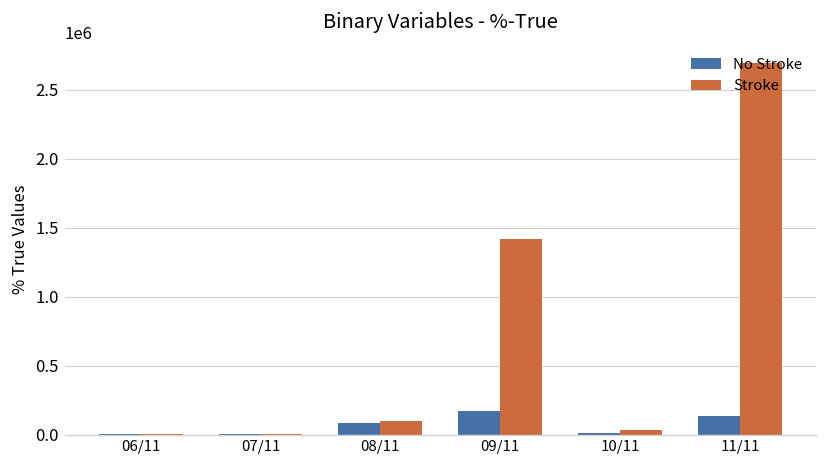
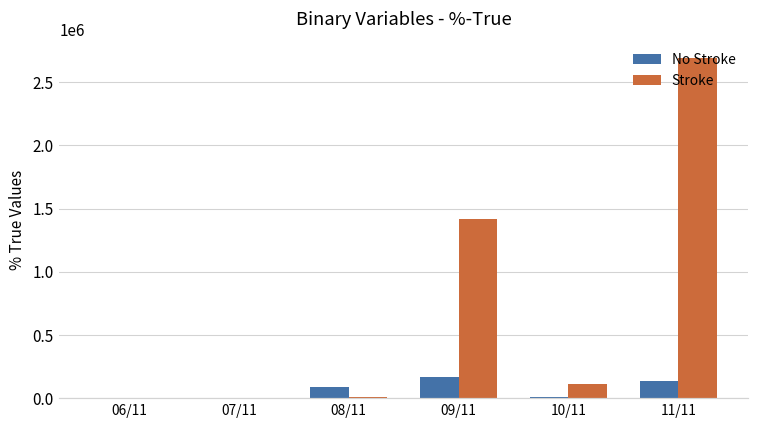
  {
    "No Stroke": {
      "08/11": 90000,
      "09/11": 170000,
      "11/11": 130000
    },
    "Stroke": {
-     "08/11": 100000,
+     "08/11": 10000,
      "09/11": 1420000,
-     "10/11": 40000,
+     "10/11": 110000,
      "11/11": 2690000
    }
  }
